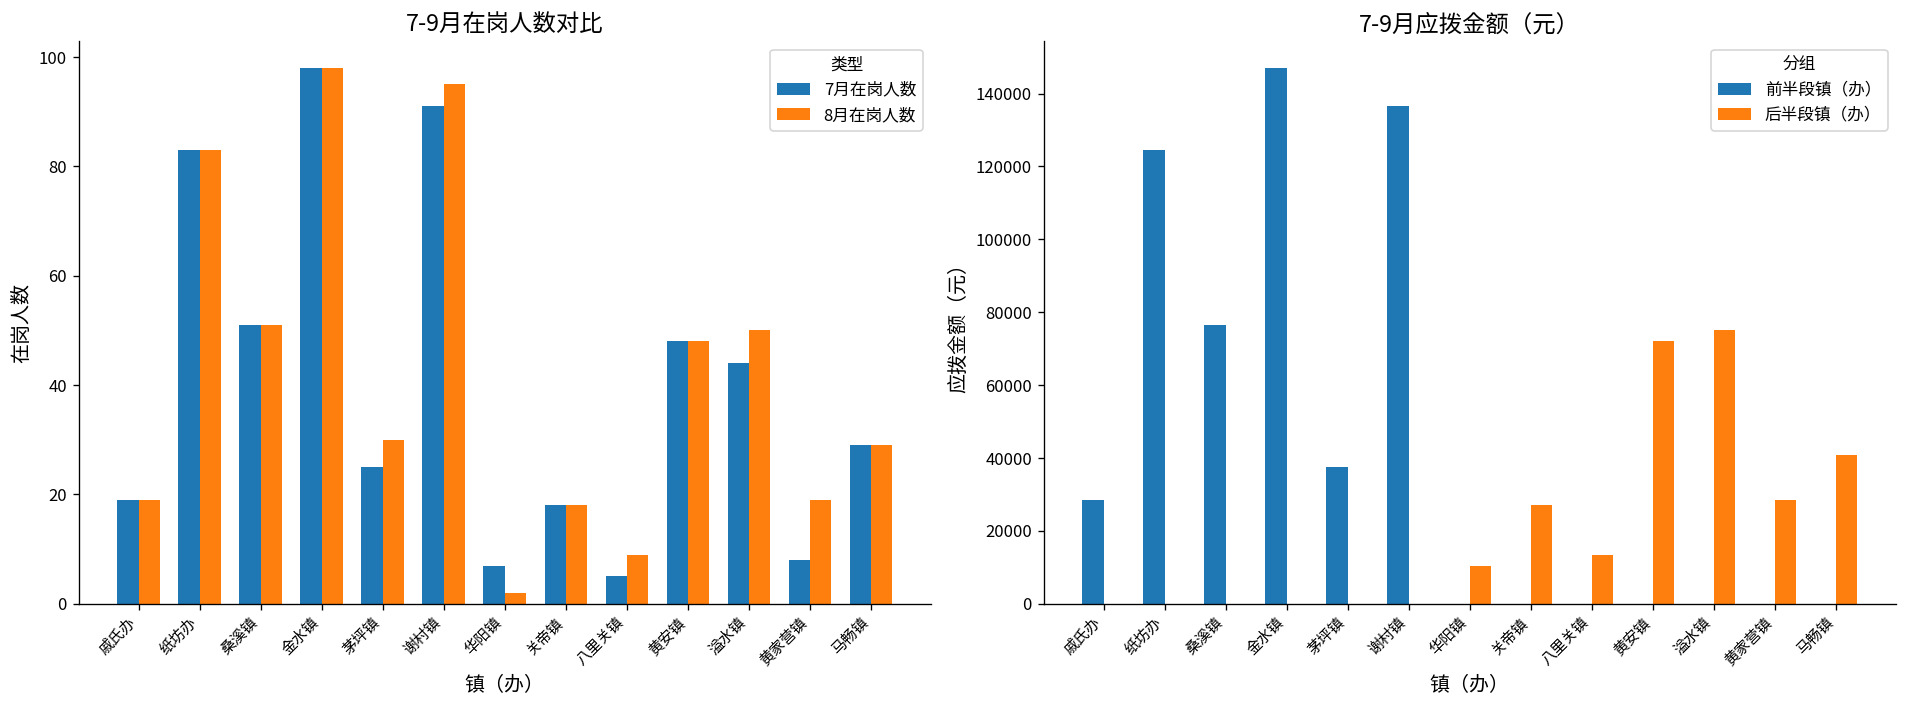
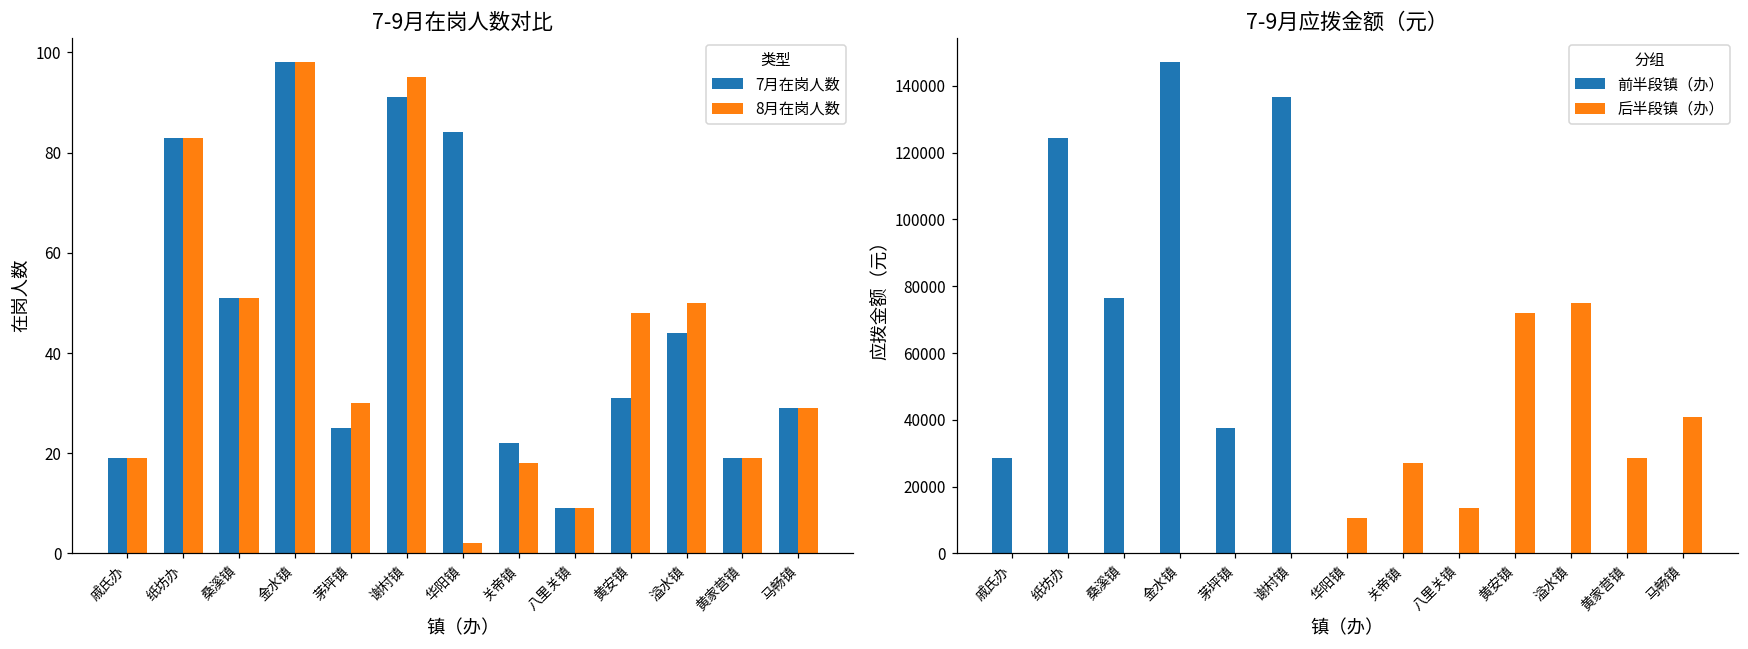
  {
    "7-9月在岗人数对比": {
      "7月在岗人数": {
        "戚氏办": 19,
        "纸坊办": 83,
        "桑溪镇": 51,
        "金水镇": 98,
        "茅坪镇": 25,
        "谢村镇": 91,
-       "华阳镇": 7,
-       "关帝镇": 18,
-       "八里关镇": 5,
-       "黄安镇": 48,
+       "华阳镇": 84,
+       "关帝镇": 22,
+       "八里关镇": 9,
+       "黄安镇": 31,
        "溢水镇": 44,
-       "黄家营镇": 8,
+       "黄家营镇": 19,
        "马畅镇": 29
      },
      "8月在岗人数": {
        "戚氏办": 19,
        "纸坊办": 83,
        "桑溪镇": 51,
        "金水镇": 98,
        "茅坪镇": 30,
        "谢村镇": 95,
        "华阳镇": 2,
        "关帝镇": 18,
        "八里关镇": 9,
        "黄安镇": 48,
        "溢水镇": 50,
        "黄家营镇": 19,
        "马畅镇": 29
      }
    },
    "7-9月应拨金额（元）": {
      "前半段镇（办）": {
        "戚氏办": 29000,
        "纸坊办": 125000,
        "桑溪镇": 77000,
        "金水镇": 147000,
        "茅坪镇": 38000,
        "谢村镇": 137000,
        "华阳镇": 0,
        "关帝镇": 0,
        "八里关镇": 0,
        "黄安镇": 0,
        "溢水镇": 0,
        "黄家营镇": 0,
        "马畅镇": 0
      },
      "后半段镇（办）": {
        "戚氏办": 0,
        "纸坊办": 0,
        "桑溪镇": 0,
        "金水镇": 0,
        "茅坪镇": 0,
        "谢村镇": 0,
        "华阳镇": 11000,
        "关帝镇": 27000,
        "八里关镇": 14000,
        "黄安镇": 72000,
        "溢水镇": 75000,
        "黄家营镇": 29000,
        "马畅镇": 41000
      }
    }
  }
